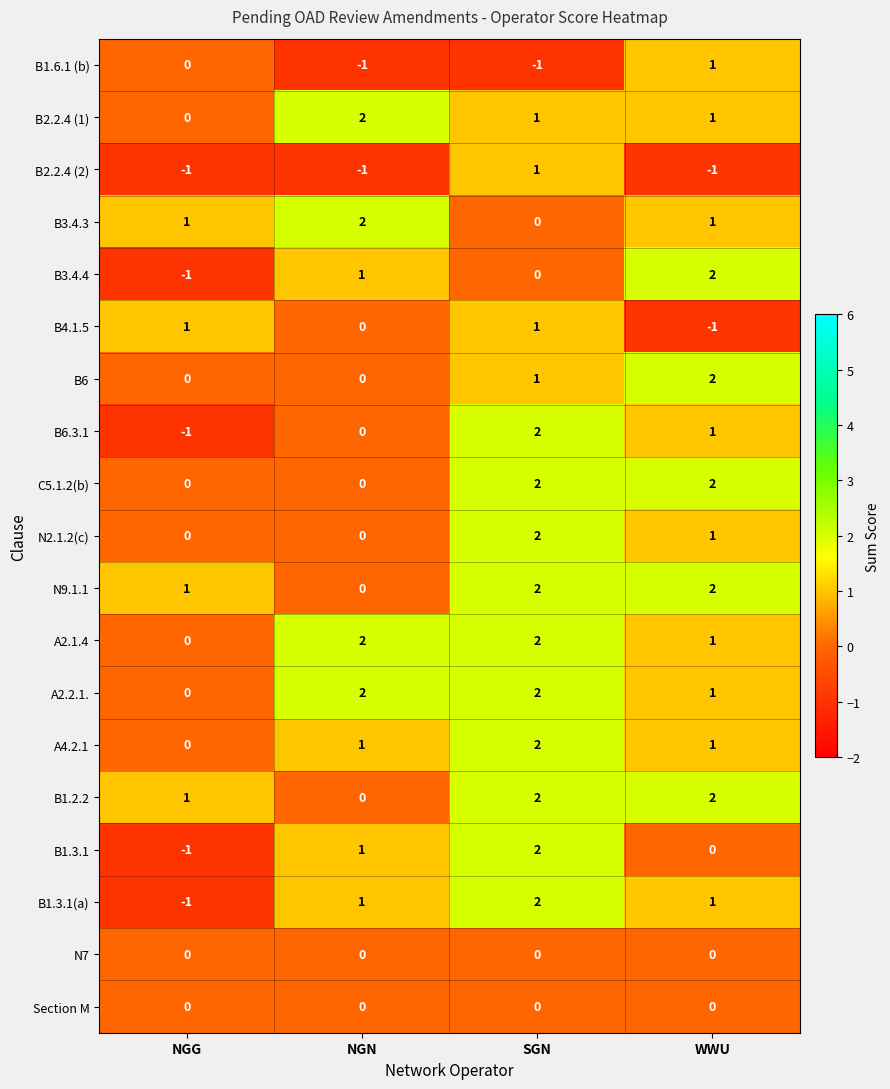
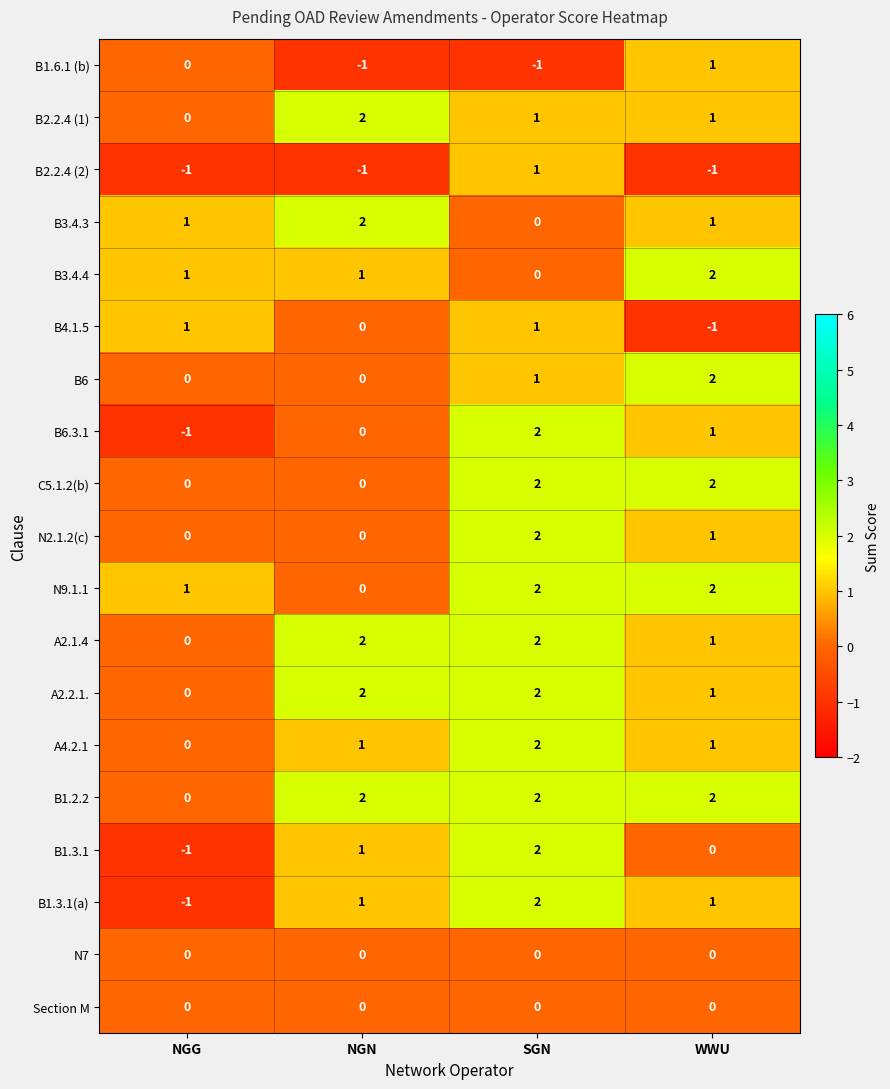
  {
    "B1.6.1 (b)": {
      "NGG": 0,
      "NGN": -1,
      "SGN": -1,
      "WWU": 1
    },
    "B2.2.4 (1)": {
      "NGG": 0,
      "NGN": 2,
      "SGN": 1,
      "WWU": 1
    },
    "B2.2.4 (2)": {
      "NGG": -1,
      "NGN": -1,
      "SGN": 1,
      "WWU": -1
    },
    "B3.4.3": {
      "NGG": 1,
      "NGN": 2,
      "SGN": 0,
      "WWU": 1
    },
    "B3.4.4": {
-     "NGG": -1,
+     "NGG": 1,
      "NGN": 1,
      "SGN": 0,
      "WWU": 2
    },
    "B4.1.5": {
      "NGG": 1,
      "NGN": 0,
      "SGN": 1,
      "WWU": -1
    },
    "B6": {
      "NGG": 0,
      "NGN": 0,
      "SGN": 1,
      "WWU": 2
    },
    "B6.3.1": {
      "NGG": -1,
      "NGN": 0,
      "SGN": 2,
      "WWU": 1
    },
    "C5.1.2(b)": {
      "NGG": 0,
      "NGN": 0,
      "SGN": 2,
      "WWU": 2
    },
    "N2.1.2(c)": {
      "NGG": 0,
      "NGN": 0,
      "SGN": 2,
      "WWU": 1
    },
    "N9.1.1": {
      "NGG": 1,
      "NGN": 0,
      "SGN": 2,
      "WWU": 2
    },
    "A2.1.4": {
      "NGG": 0,
      "NGN": 2,
      "SGN": 2,
      "WWU": 1
    },
    "A2.2.1.": {
      "NGG": 0,
      "NGN": 2,
      "SGN": 2,
      "WWU": 1
    },
    "A4.2.1": {
      "NGG": 0,
      "NGN": 1,
      "SGN": 2,
      "WWU": 1
    },
    "B1.2.2": {
-     "NGG": 1,
-     "NGN": 0,
+     "NGG": 0,
+     "NGN": 2,
      "SGN": 2,
      "WWU": 2
    },
    "B1.3.1": {
      "NGG": -1,
      "NGN": 1,
      "SGN": 2,
      "WWU": 0
    },
    "B1.3.1(a)": {
      "NGG": -1,
      "NGN": 1,
      "SGN": 2,
      "WWU": 1
    },
    "N7": {
      "NGG": 0,
      "NGN": 0,
      "SGN": 0,
      "WWU": 0
    },
    "Section M": {
      "NGG": 0,
      "NGN": 0,
      "SGN": 0,
      "WWU": 0
    }
  }
